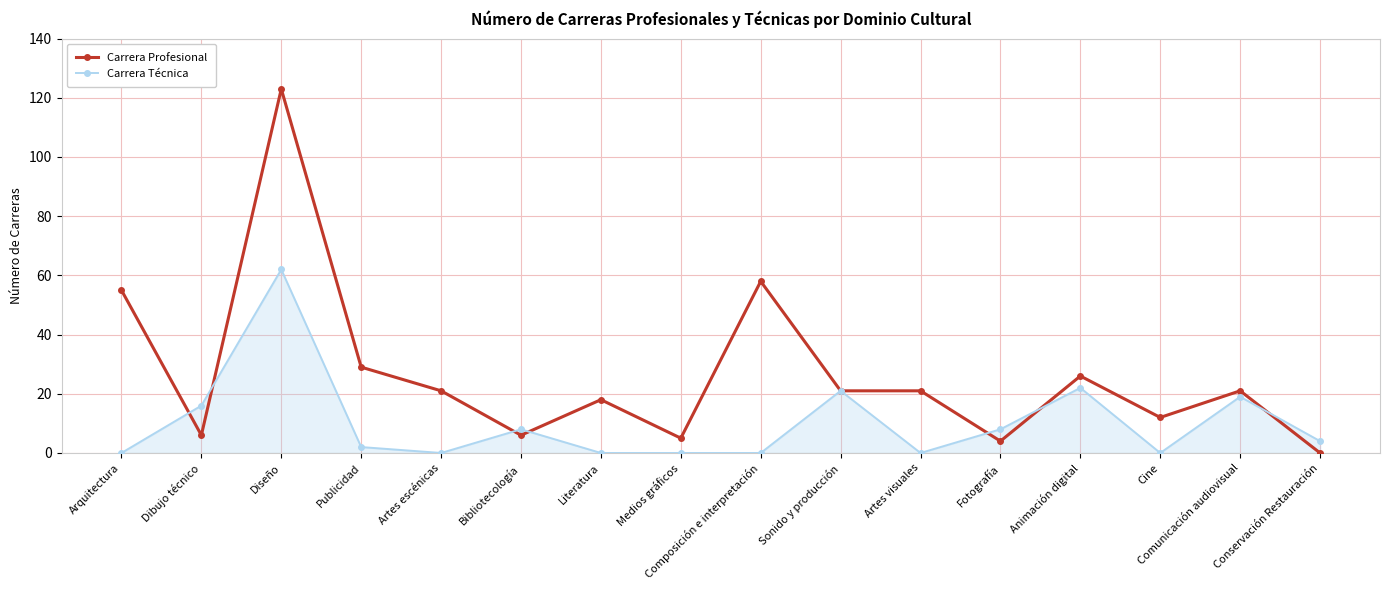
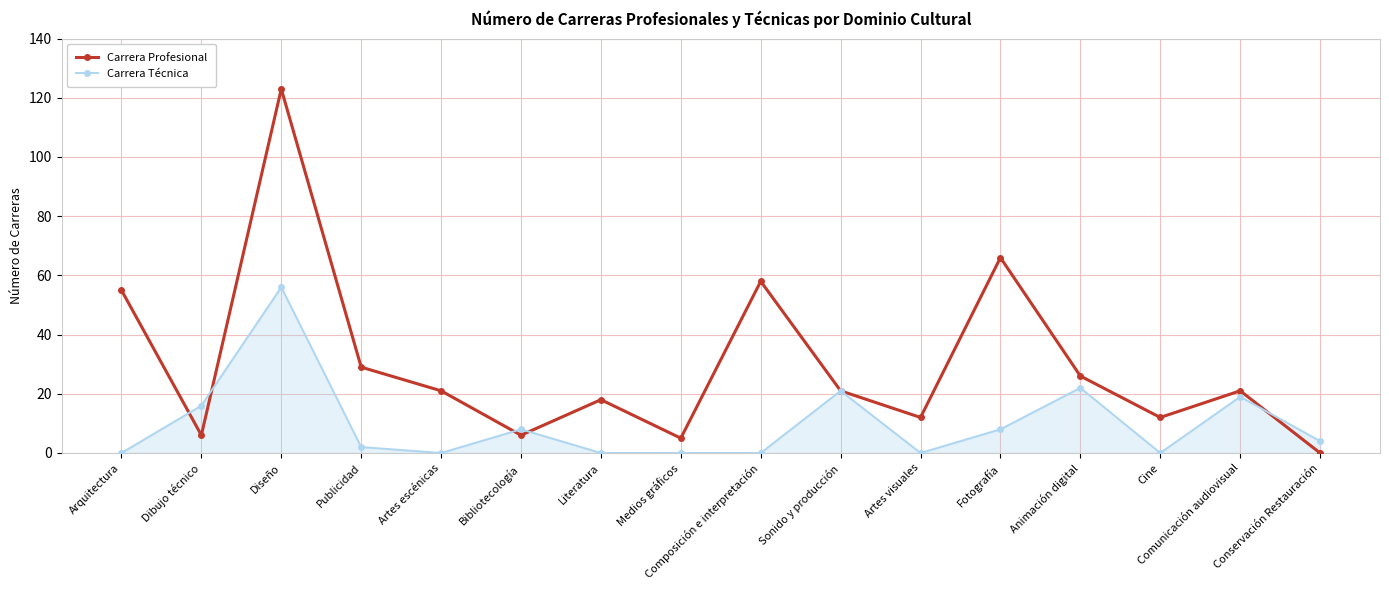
  {
    "Carrera Profesional": {
      "Arquitectura": 55,
      "Dibujo técnico": 6,
      "Diseño": 123,
      "Publicidad": 29,
      "Artes escénicas": 21,
      "Bibliotecología": 6,
      "Literatura": 18,
      "Medios gráficos": 5,
      "Composición e interpretación": 58,
-     "Artes visuales": 21,
-     "Fotografía": 4,
+     "Artes visuales": 12,
+     "Fotografía": 66,
      "Animación digital": 26,
      "Cine": 12,
      "Comunicación audiovisual": 21,
      "Conservación Restauración": 0
    },
    "Carrera Técnica": {
      "Arquitectura": 0,
      "Dibujo técnico": 16,
-     "Diseño": 62,
+     "Diseño": 56,
      "Publicidad": 2,
      "Artes escénicas": 0,
      "Bibliotecología": 8,
      "Literatura": 0,
      "Medios gráficos": 0,
      "Composición e interpretación": 0,
      "Artes visuales": 0,
      "Fotografía": 8,
      "Animación digital": 22,
      "Cine": 0,
      "Comunicación audiovisual": 19,
      "Conservación Restauración": 4
    }
  }
